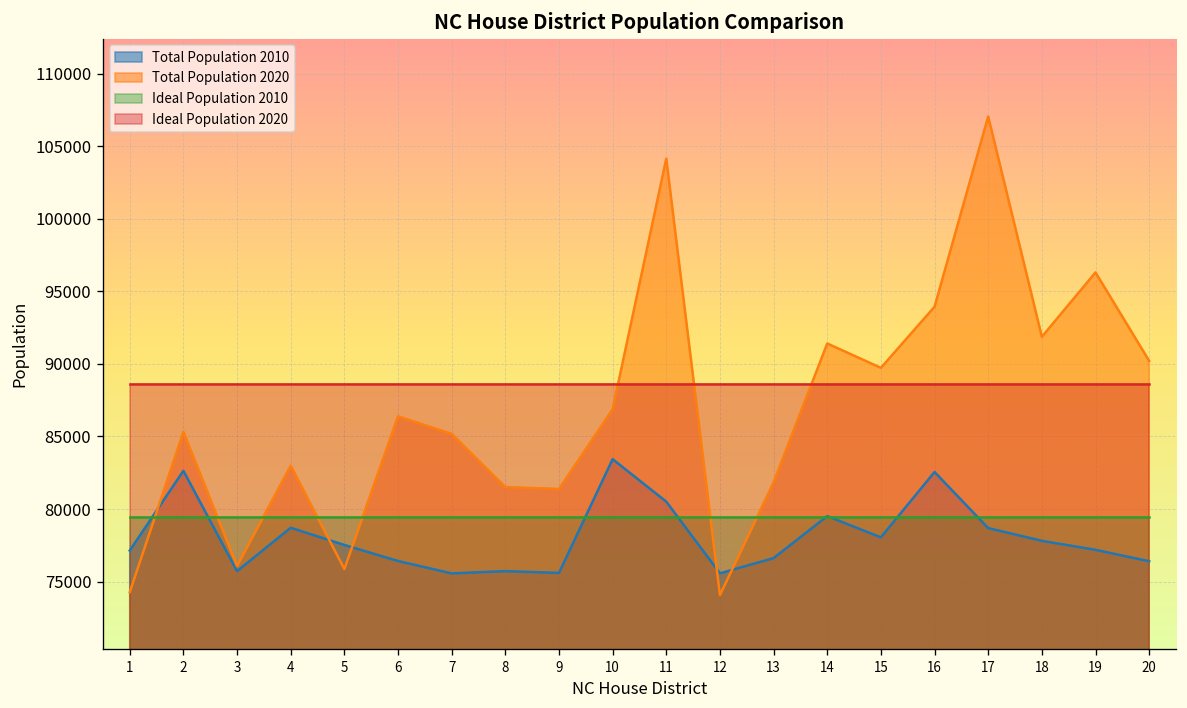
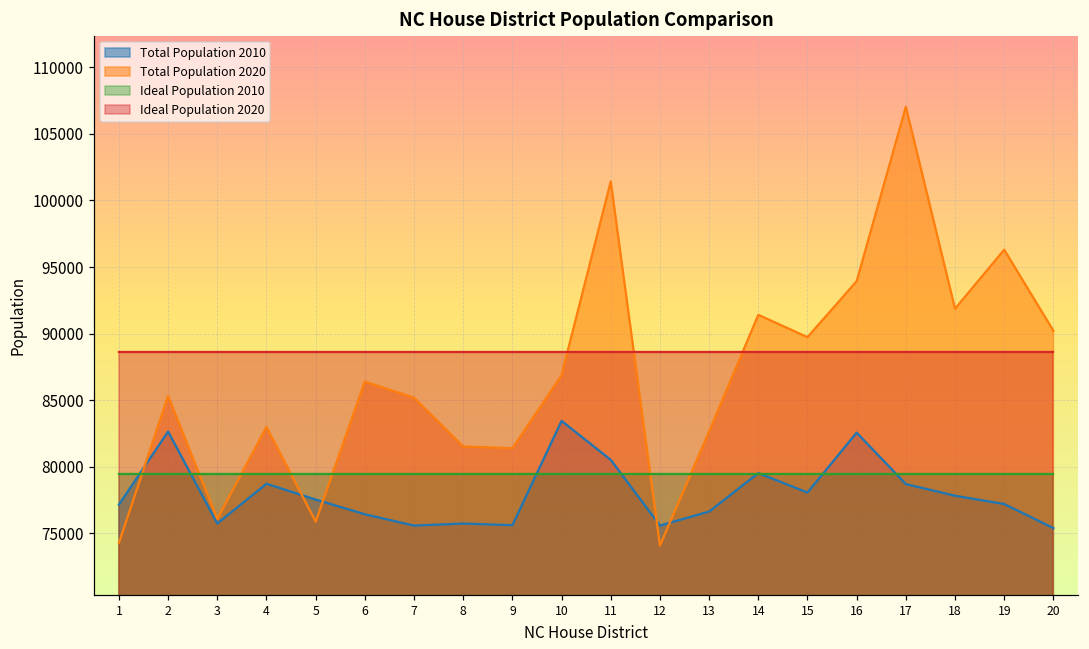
  {
    "Total Population 2010": {
      "1": 77100,
      "2": 82600,
      "3": 75700,
      "4": 78700,
      "5": 77500,
      "6": 76400,
      "7": 75600,
      "8": 75700,
      "9": 75600,
      "10": 83400,
      "11": 80500,
      "12": 75600,
      "13": 76600,
      "15": 78100,
      "16": 82600,
      "17": 78700,
      "18": 77800,
      "19": 77200,
-     "20": 76400
+     "20": 75400
    },
    "Total Population 2020": {
      "1": 74300,
      "2": 85300,
      "3": 76100,
      "4": 83000,
      "5": 75900,
      "6": 86400,
      "7": 85200,
      "8": 81500,
      "9": 81400,
      "10": 86900,
-     "11": 104100,
+     "11": 101400,
      "12": 74100,
-     "13": 81800,
+     "13": 82600,
      "14": 91400,
      "15": 89700,
      "16": 93900,
      "17": 107000,
      "18": 91900,
      "19": 96300,
      "20": 90200
    },
    "Ideal Population 2010": {
      "1": 79500,
      "2": 79500,
      "3": 79500,
      "4": 79500,
      "5": 79500,
      "6": 79500,
      "7": 79500,
      "8": 79500,
      "9": 79500,
      "10": 79500,
      "11": 79500,
      "12": 79500,
      "13": 79500,
      "15": 79500,
      "16": 79500,
      "17": 79500,
      "18": 79500,
      "19": 79500,
      "20": 79500
    },
    "Ideal Population 2020": {
      "1": 88600,
      "2": 88600,
      "3": 88600,
      "4": 88600,
      "5": 88600,
      "6": 88600,
      "7": 88600,
      "8": 88600,
      "9": 88600,
      "10": 88600,
      "11": 88600,
      "12": 88600,
      "13": 88600,
      "14": 88600,
      "15": 88600,
      "16": 88600,
      "17": 88600,
      "18": 88600,
      "19": 88600,
      "20": 88600
    }
  }
